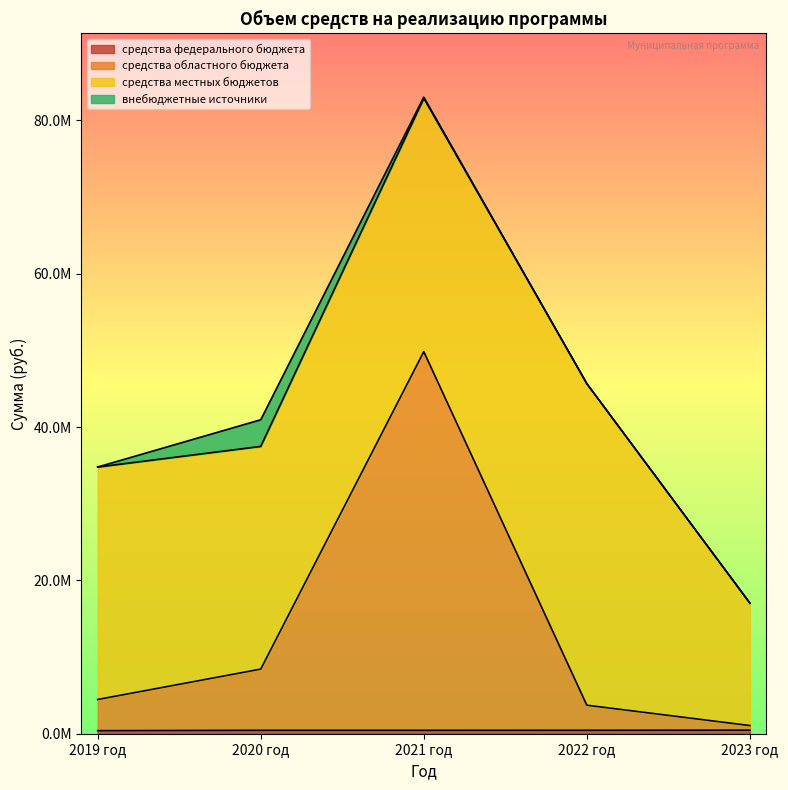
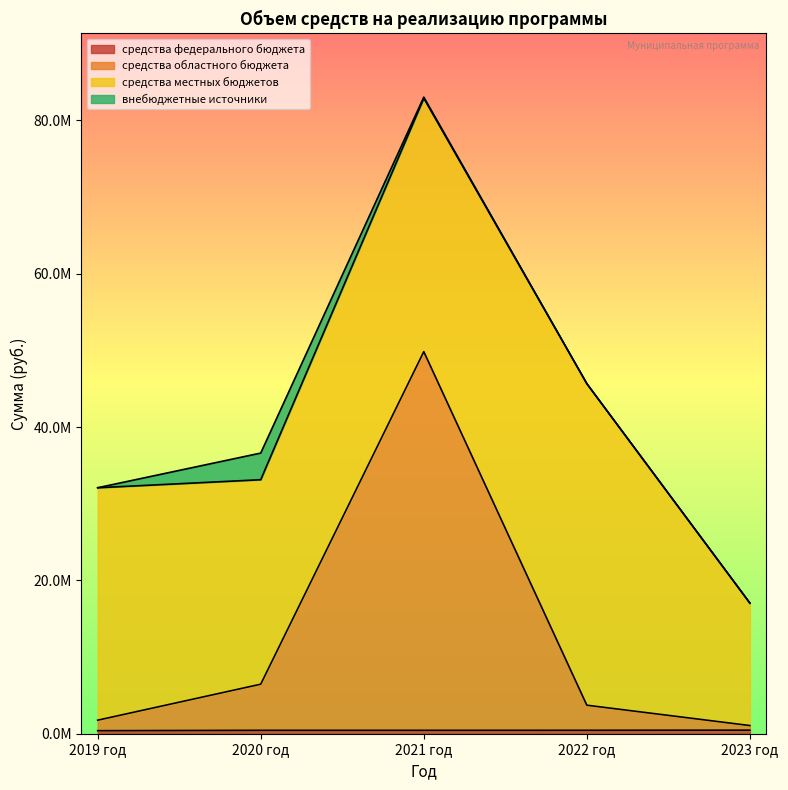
  {
    "средства федерального бюджета": {
      "2019 год": 0,
      "2020 год": 0,
      "2021 год": 0,
      "2022 год": 0,
      "2023 год": 0
    },
    "средства областного бюджета": {
-     "2019 год": 4000000,
-     "2020 год": 8000000,
+     "2019 год": 1000000,
+     "2020 год": 6000000,
      "2021 год": 49000000,
      "2022 год": 3000000,
      "2023 год": 1000000
    },
    "средства местных бюджетов": {
-     "2020 год": 29000000
+     "2020 год": 27000000
    },
    "внебюджетные источники": {
      "2020 год": 3000000
    }
  }
